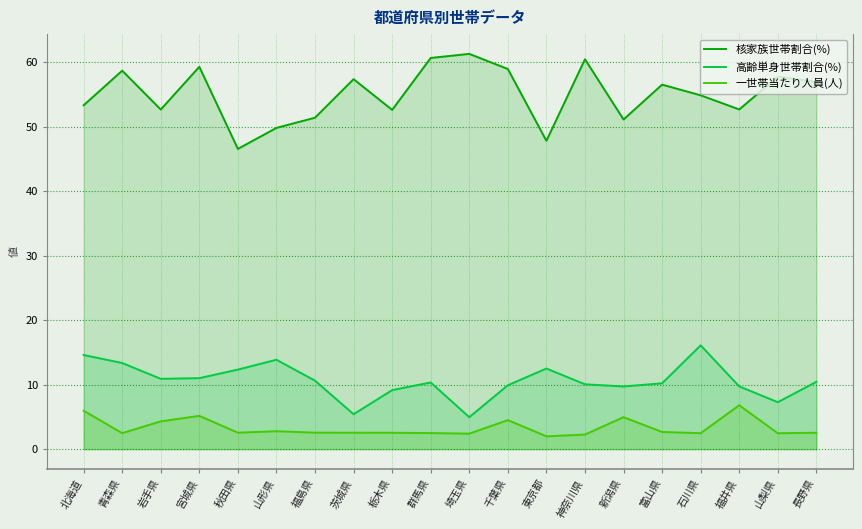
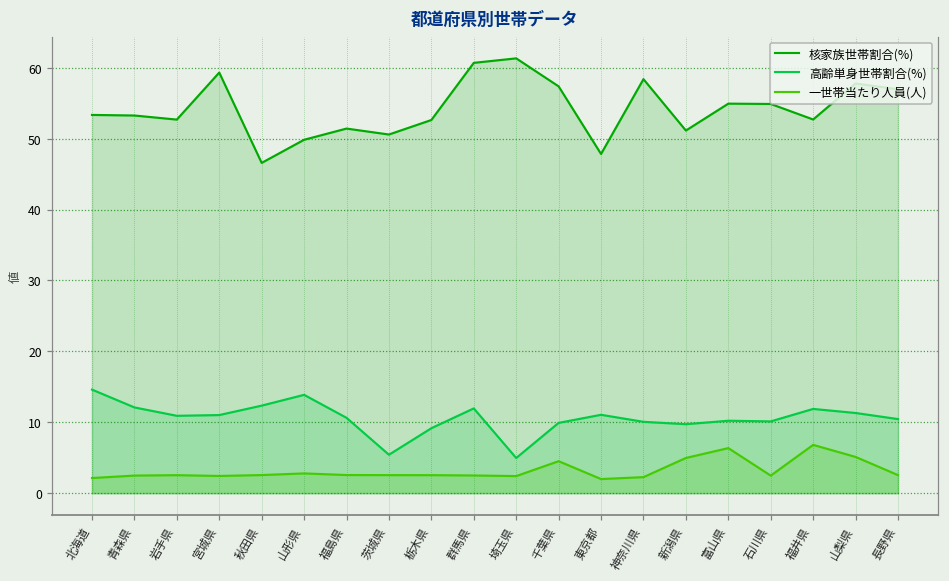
  {
    "核家族世帯割合(%)": {
      "北海道": 53,
-     "青森県": 59,
+     "青森県": 53,
      "岩手県": 53,
      "宮城県": 59,
      "秋田県": 47,
      "山形県": 50,
      "福島県": 51,
-     "茨城県": 57,
+     "茨城県": 51,
      "栃木県": 53,
      "群馬県": 61,
      "埼玉県": 61,
-     "千葉県": 59,
+     "千葉県": 57,
      "東京都": 48,
-     "神奈川県": 60,
+     "神奈川県": 58,
      "新潟県": 51,
-     "富山県": 57,
+     "富山県": 55,
      "石川県": 55,
      "福井県": 53
    },
    "高齢単身世帯割合(%)": {
      "北海道": 15,
-     "青森県": 13,
+     "青森県": 12,
      "岩手県": 11,
      "宮城県": 11,
      "秋田県": 12,
      "山形県": 14,
      "福島県": 11,
      "茨城県": 5,
      "栃木県": 9,
-     "群馬県": 10,
+     "群馬県": 12,
      "埼玉県": 5,
      "千葉県": 10,
-     "東京都": 13,
+     "東京都": 11,
      "神奈川県": 10,
      "新潟県": 10,
      "富山県": 10,
-     "石川県": 16,
-     "福井県": 10,
-     "山梨県": 7,
+     "石川県": 10,
+     "福井県": 12,
+     "山梨県": 11,
      "長野県": 10
    },
    "一世帯当たり人員(人)": {
-     "北海道": 6,
+     "北海道": 2,
      "青森県": 2,
-     "岩手県": 4,
-     "宮城県": 5,
+     "岩手県": 3,
+     "宮城県": 2,
      "秋田県": 3,
      "山形県": 3,
      "福島県": 3,
      "茨城県": 3,
      "栃木県": 3,
      "群馬県": 2,
      "埼玉県": 2,
      "千葉県": 5,
      "東京都": 2,
      "神奈川県": 2,
      "新潟県": 5,
-     "富山県": 3,
+     "富山県": 6,
      "石川県": 2,
      "福井県": 7,
-     "山梨県": 2,
+     "山梨県": 5,
      "長野県": 3
    }
  }
